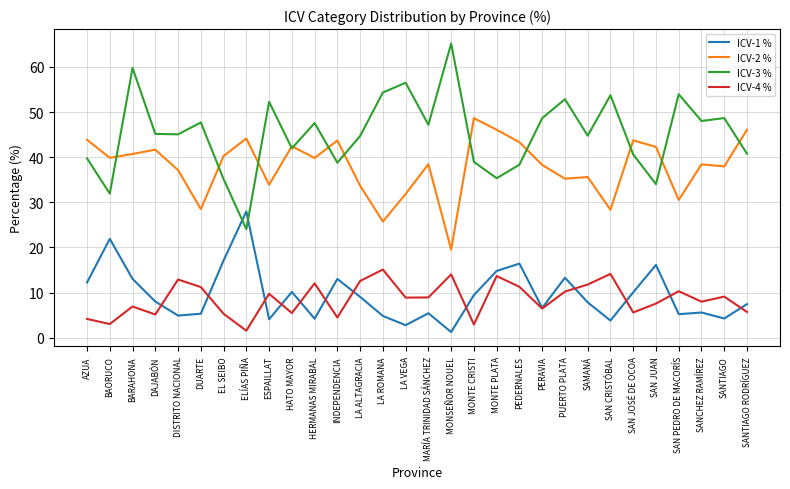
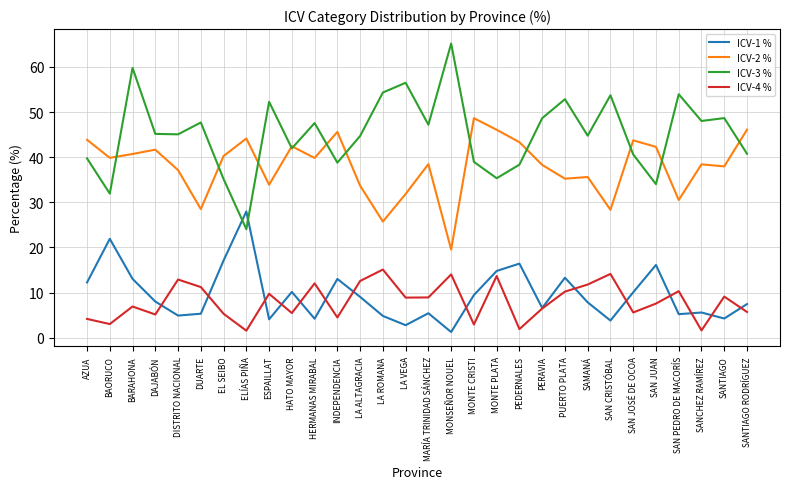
  {
    "ICV-1 %": {
      "AZUA": 12,
      "BAORUCO": 22,
      "BARAHONA": 13,
      "DAJABÓN": 8,
      "DISTRITO NACIONAL": 5,
      "DUARTE": 5,
      "EL SEIBO": 17,
      "ELÍAS PIÑA": 28,
      "ESPAILLAT": 4,
      "HATO MAYOR": 10,
      "HERMANAS MIRABAL": 4,
      "INDEPENDENCIA": 13,
      "LA ALTAGRACIA": 9,
      "LA ROMANA": 5,
      "LA VEGA": 3,
      "MARÍA TRINIDAD SÁNCHEZ": 5,
      "MONSEÑOR NOUEL": 1,
      "MONTE CRISTI": 9,
      "MONTE PLATA": 15,
      "PEDERNALES": 16,
      "PUERTO PLATA": 13,
      "SAMANÁ": 8,
      "SAN CRISTÓBAL": 4,
      "SAN JOSÉ DE OCOA": 10,
      "SAN JUAN": 16,
      "SAN PEDRO DE MACORÍS": 5,
      "SANCHEZ RAMÍREZ": 6,
      "SANTIAGO": 4,
      "SANTIAGO RODRÍGUEZ": 7
    },
    "ICV-2 %": {
      "AZUA": 44,
      "BAORUCO": 40,
      "BARAHONA": 41,
      "DAJABÓN": 42,
      "DISTRITO NACIONAL": 37,
      "DUARTE": 29,
      "EL SEIBO": 40,
      "ELÍAS PIÑA": 44,
      "ESPAILLAT": 34,
      "HERMANAS MIRABAL": 40,
-     "INDEPENDENCIA": 44,
+     "INDEPENDENCIA": 46,
      "LA ALTAGRACIA": 34,
      "LA ROMANA": 26,
      "LA VEGA": 32,
      "MARÍA TRINIDAD SÁNCHEZ": 38,
      "MONSEÑOR NOUEL": 20,
      "MONTE CRISTI": 49,
      "MONTE PLATA": 46,
      "PEDERNALES": 43,
      "PERAVIA": 38,
      "PUERTO PLATA": 35,
      "SAMANÁ": 36,
      "SAN CRISTÓBAL": 28,
      "SAN JOSÉ DE OCOA": 44,
      "SAN JUAN": 42,
      "SAN PEDRO DE MACORÍS": 31,
      "SANCHEZ RAMÍREZ": 38,
      "SANTIAGO": 38,
      "SANTIAGO RODRÍGUEZ": 46
    },
    "ICV-3 %": {
      "AZUA": 40,
      "BAORUCO": 32,
      "BARAHONA": 60,
      "DAJABÓN": 45,
      "DISTRITO NACIONAL": 45,
      "DUARTE": 48,
      "EL SEIBO": 35,
      "ELÍAS PIÑA": 24,
      "ESPAILLAT": 52,
      "HERMANAS MIRABAL": 48,
      "INDEPENDENCIA": 39,
      "LA ALTAGRACIA": 45,
      "LA ROMANA": 54,
      "LA VEGA": 57,
      "MARÍA TRINIDAD SÁNCHEZ": 47,
      "MONSEÑOR NOUEL": 65,
      "MONTE CRISTI": 39,
      "MONTE PLATA": 35,
      "PEDERNALES": 38,
      "PERAVIA": 49,
      "PUERTO PLATA": 53,
      "SAMANÁ": 45,
      "SAN CRISTÓBAL": 54,
      "SAN JOSÉ DE OCOA": 41,
      "SAN JUAN": 34,
      "SAN PEDRO DE MACORÍS": 54,
      "SANCHEZ RAMÍREZ": 48,
      "SANTIAGO": 49,
      "SANTIAGO RODRÍGUEZ": 41
    },
    "ICV-4 %": {
      "AZUA": 4,
      "BAORUCO": 3,
      "BARAHONA": 7,
      "DAJABÓN": 5,
      "DISTRITO NACIONAL": 13,
      "DUARTE": 11,
      "EL SEIBO": 5,
      "ELÍAS PIÑA": 2,
      "ESPAILLAT": 10,
      "HATO MAYOR": 5,
      "HERMANAS MIRABAL": 12,
      "INDEPENDENCIA": 4,
      "LA ALTAGRACIA": 13,
      "LA ROMANA": 15,
      "LA VEGA": 9,
      "MARÍA TRINIDAD SÁNCHEZ": 9,
      "MONSEÑOR NOUEL": 14,
      "MONTE CRISTI": 3,
      "MONTE PLATA": 14,
-     "PEDERNALES": 11,
+     "PEDERNALES": 2,
      "PUERTO PLATA": 10,
      "SAMANÁ": 12,
      "SAN CRISTÓBAL": 14,
      "SAN JOSÉ DE OCOA": 6,
      "SAN JUAN": 8,
      "SAN PEDRO DE MACORÍS": 10,
-     "SANCHEZ RAMÍREZ": 8,
+     "SANCHEZ RAMÍREZ": 2,
      "SANTIAGO": 9,
      "SANTIAGO RODRÍGUEZ": 6
    }
  }
